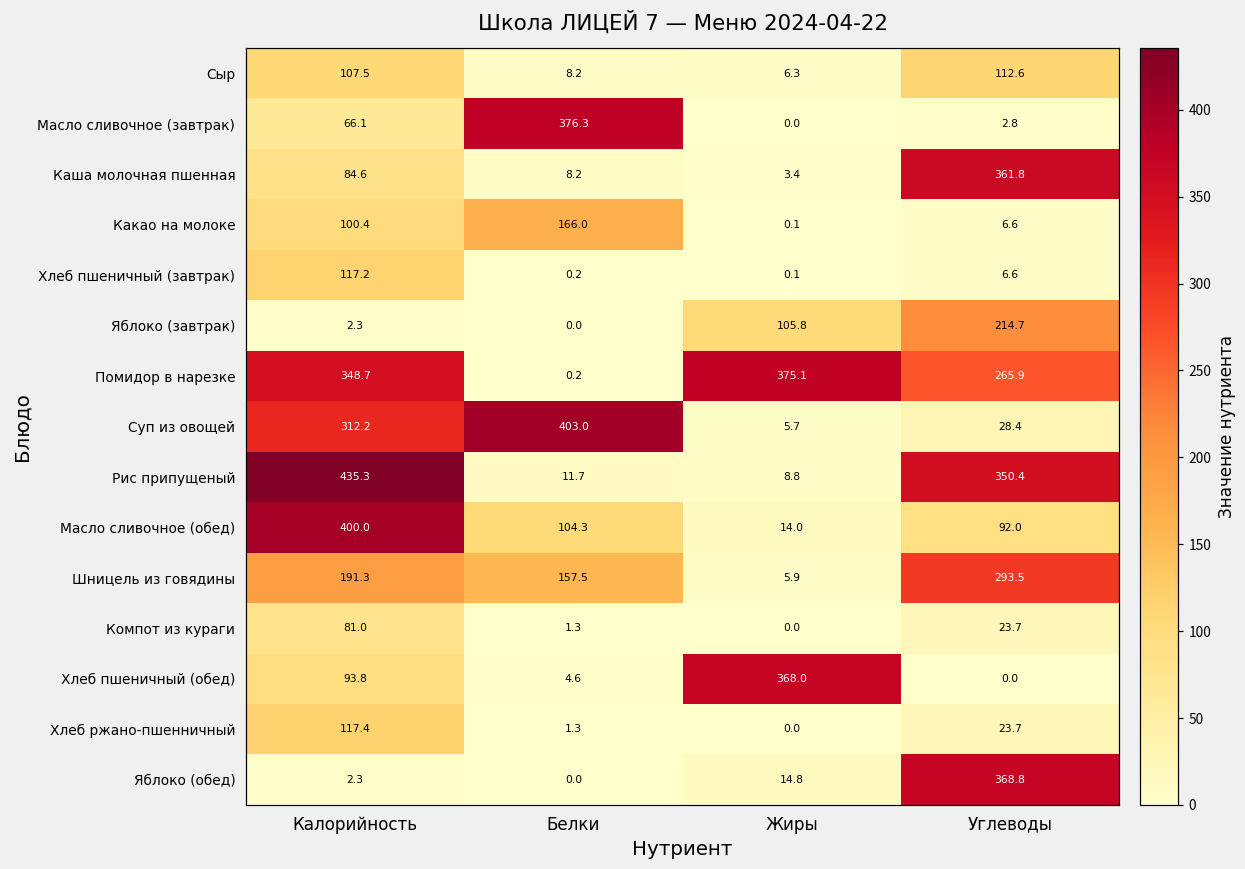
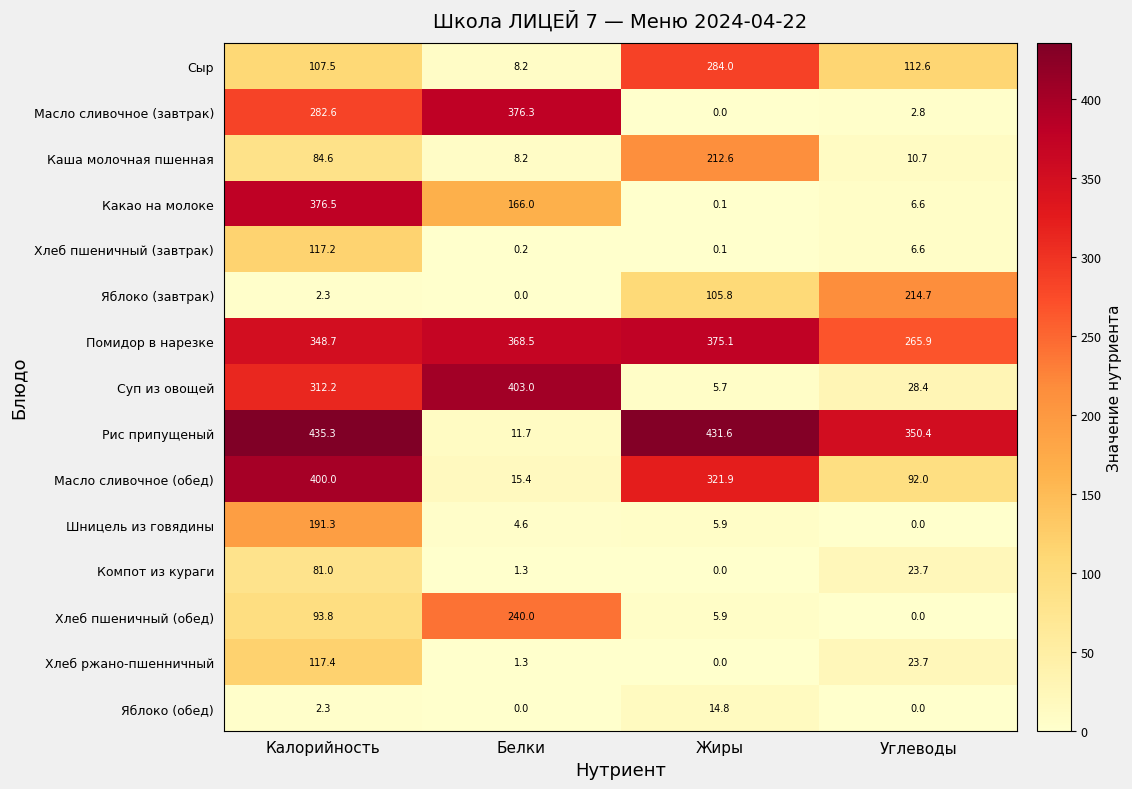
  {
    "Сыр": {
      "Калорийность": 107.5,
      "Белки": 8.2,
-     "Жиры": 6.3,
+     "Жиры": 284.0,
      "Углеводы": 112.6
    },
    "Масло сливочное (завтрак)": {
-     "Калорийность": 66.1,
+     "Калорийность": 282.6,
      "Белки": 376.3,
      "Жиры": 0.0,
      "Углеводы": 2.8
    },
    "Каша молочная пшенная": {
      "Калорийность": 84.6,
      "Белки": 8.2,
-     "Жиры": 3.4,
-     "Углеводы": 361.8
+     "Жиры": 212.6,
+     "Углеводы": 10.7
    },
    "Какао на молоке": {
-     "Калорийность": 100.4,
+     "Калорийность": 376.5,
      "Белки": 166.0,
      "Жиры": 0.1,
      "Углеводы": 6.6
    },
    "Хлеб пшеничный (завтрак)": {
      "Калорийность": 117.2,
      "Белки": 0.2,
      "Жиры": 0.1,
      "Углеводы": 6.6
    },
    "Яблоко (завтрак)": {
      "Калорийность": 2.3,
      "Белки": 0.0,
      "Жиры": 105.8,
      "Углеводы": 214.7
    },
    "Помидор в нарезке": {
      "Калорийность": 348.7,
-     "Белки": 0.2,
+     "Белки": 368.5,
      "Жиры": 375.1,
      "Углеводы": 265.9
    },
    "Суп из овощей": {
      "Калорийность": 312.2,
      "Белки": 403.0,
      "Жиры": 5.7,
      "Углеводы": 28.4
    },
    "Рис припущеный": {
      "Калорийность": 435.3,
      "Белки": 11.7,
-     "Жиры": 8.8,
+     "Жиры": 431.6,
      "Углеводы": 350.4
    },
    "Масло сливочное (обед)": {
      "Калорийность": 400.0,
-     "Белки": 104.3,
-     "Жиры": 14.0,
+     "Белки": 15.4,
+     "Жиры": 321.9,
      "Углеводы": 92.0
    },
    "Шницель из говядины": {
      "Калорийность": 191.3,
-     "Белки": 157.5,
+     "Белки": 4.6,
      "Жиры": 5.9,
-     "Углеводы": 293.5
+     "Углеводы": 0.0
    },
    "Компот из кураги": {
      "Калорийность": 81.0,
      "Белки": 1.3,
      "Жиры": 0.0,
      "Углеводы": 23.7
    },
    "Хлеб пшеничный (обед)": {
      "Калорийность": 93.8,
-     "Белки": 4.6,
-     "Жиры": 368.0,
+     "Белки": 240.0,
+     "Жиры": 5.9,
      "Углеводы": 0.0
    },
    "Хлеб ржано-пшенничный": {
      "Калорийность": 117.4,
      "Белки": 1.3,
      "Жиры": 0.0,
      "Углеводы": 23.7
    },
    "Яблоко (обед)": {
      "Калорийность": 2.3,
      "Белки": 0.0,
      "Жиры": 14.8,
-     "Углеводы": 368.8
+     "Углеводы": 0.0
    }
  }
